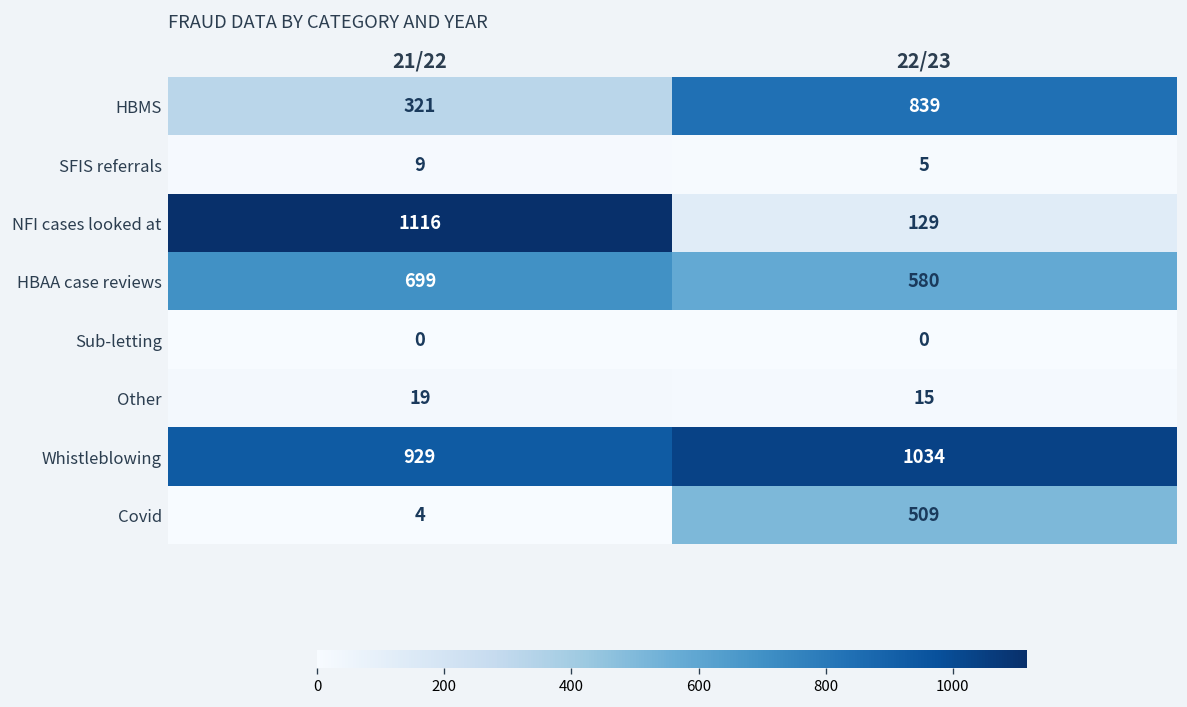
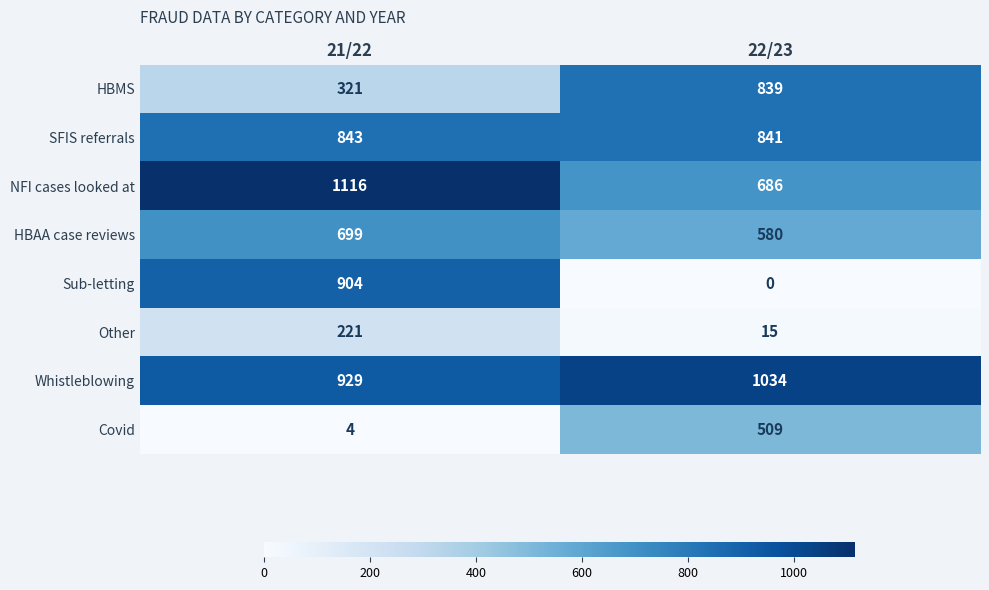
  {
    "HBMS": {
      "21/22": 321,
      "22/23": 839
    },
    "SFIS referrals": {
-     "21/22": 9,
-     "22/23": 5
+     "21/22": 843,
+     "22/23": 841
    },
    "NFI cases looked at": {
      "21/22": 1116,
-     "22/23": 129
+     "22/23": 686
    },
    "HBAA case reviews": {
      "21/22": 699,
      "22/23": 580
    },
    "Sub-letting": {
-     "21/22": 0,
+     "21/22": 904,
      "22/23": 0
    },
    "Other": {
-     "21/22": 19,
+     "21/22": 221,
      "22/23": 15
    },
    "Whistleblowing": {
      "21/22": 929,
      "22/23": 1034
    },
    "Covid": {
      "21/22": 4,
      "22/23": 509
    }
  }
